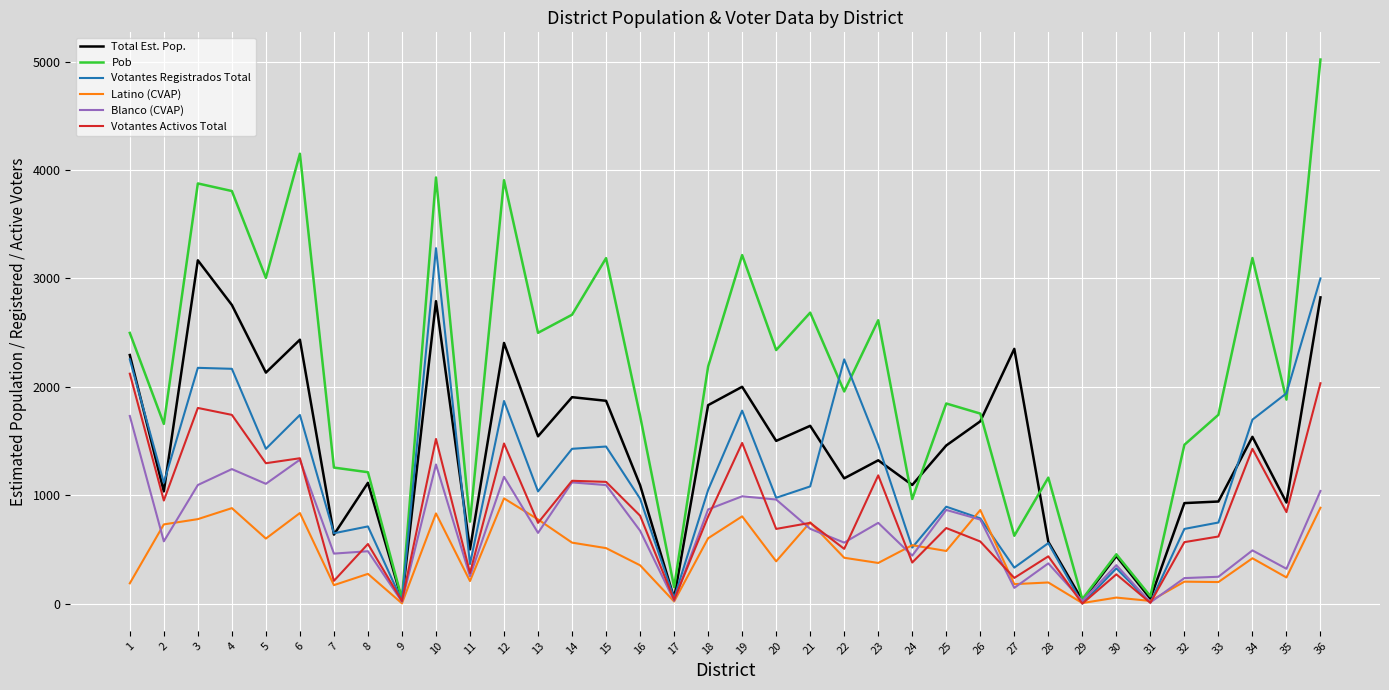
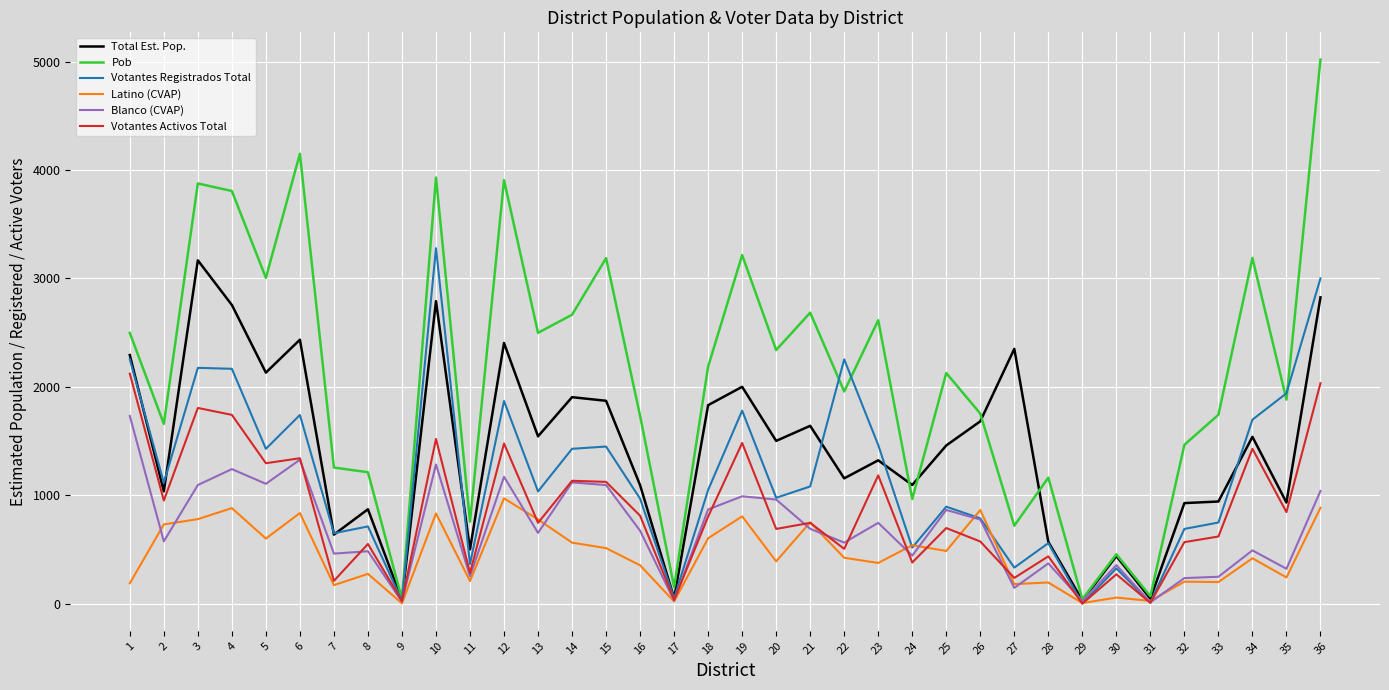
  {
    "Total Est. Pop.": {
      "1": 2290,
      "2": 1040,
      "3": 3170,
      "4": 2750,
      "5": 2130,
      "6": 2430,
-     "8": 1110,
+     "8": 870,
      "10": 2790,
      "11": 500,
      "12": 2400,
      "13": 1540,
      "14": 1900,
      "15": 1870,
      "16": 1090,
      "18": 1830,
      "19": 2000,
      "20": 1500,
      "21": 1640,
      "22": 1160,
      "23": 1320,
      "24": 1090,
      "25": 1460,
      "26": 1680,
      "27": 2350,
      "32": 930,
      "33": 940,
      "34": 1540,
      "35": 930,
      "36": 2820
    },
    "Pob": {
      "1": 2500,
      "2": 1660,
      "3": 3880,
      "4": 3810,
      "5": 3010,
      "6": 4150,
      "7": 1260,
      "8": 1210,
      "10": 3930,
      "11": 760,
      "12": 3910,
      "13": 2500,
      "14": 2670,
      "15": 3190,
      "16": 1730,
      "17": 150,
      "18": 2190,
      "19": 3220,
      "20": 2340,
      "21": 2680,
      "22": 1960,
      "23": 2610,
      "24": 970,
-     "25": 1850,
+     "25": 2130,
      "26": 1750,
-     "27": 630,
+     "27": 720,
      "28": 1160,
      "32": 1470,
      "33": 1740,
      "34": 3190,
      "35": 1880,
      "36": 5020
    },
    "Votantes Registrados Total": {
      "1": 2250,
      "2": 1120,
      "3": 2180,
      "4": 2170,
      "5": 1430,
      "6": 1740,
      "8": 710,
      "10": 3280,
      "11": 370,
      "12": 1870,
      "13": 1040,
      "14": 1430,
      "15": 1450,
      "16": 970,
      "18": 1050,
      "19": 1780,
      "21": 1080,
      "22": 2250,
      "23": 1460,
      "25": 890,
      "27": 330,
      "30": 330,
      "32": 690,
      "33": 750,
      "34": 1700,
      "35": 1940,
      "36": 3000
    },
    "Latino (CVAP)": {
      "1": 190,
      "2": 730,
      "3": 780,
      "4": 880,
      "5": 600,
      "6": 840,
      "7": 170,
      "8": 270,
      "10": 830,
      "11": 210,
      "12": 970,
      "13": 780,
      "14": 560,
      "15": 510,
      "16": 350,
      "18": 600,
      "19": 810,
      "20": 390,
      "22": 420,
      "23": 380,
      "25": 490,
      "26": 860,
      "27": 180,
      "28": 190,
      "30": 60,
      "32": 200,
      "33": 200,
      "34": 420,
      "35": 240,
      "36": 880
    },
    "Blanco (CVAP)": {
      "1": 1730,
      "2": 570,
      "3": 1090,
      "4": 1240,
      "5": 1110,
      "7": 460,
      "8": 480,
      "10": 1280,
      "11": 250,
      "12": 1170,
      "13": 650,
      "15": 1090,
      "16": 670,
      "18": 870,
      "19": 990,
      "21": 690,
      "22": 560,
      "23": 750,
      "24": 440,
      "25": 860,
      "27": 150,
      "28": 370,
      "30": 350,
      "32": 240,
      "33": 250,
      "34": 490,
      "35": 320,
      "36": 1040
    },
    "Votantes Activos Total": {
      "1": 2120,
      "2": 950,
      "3": 1810,
      "4": 1740,
      "5": 1300,
      "7": 210,
      "8": 550,
      "10": 1520,
      "11": 280,
      "12": 1480,
      "13": 750,
      "15": 1120,
      "16": 810,
      "18": 800,
      "19": 1480,
      "20": 690,
      "22": 510,
      "23": 1180,
      "24": 380,
      "25": 700,
      "26": 570,
      "27": 240,
      "28": 440,
      "30": 270,
      "32": 570,
      "33": 620,
      "34": 1430,
      "35": 840,
      "36": 2030
    }
  }
